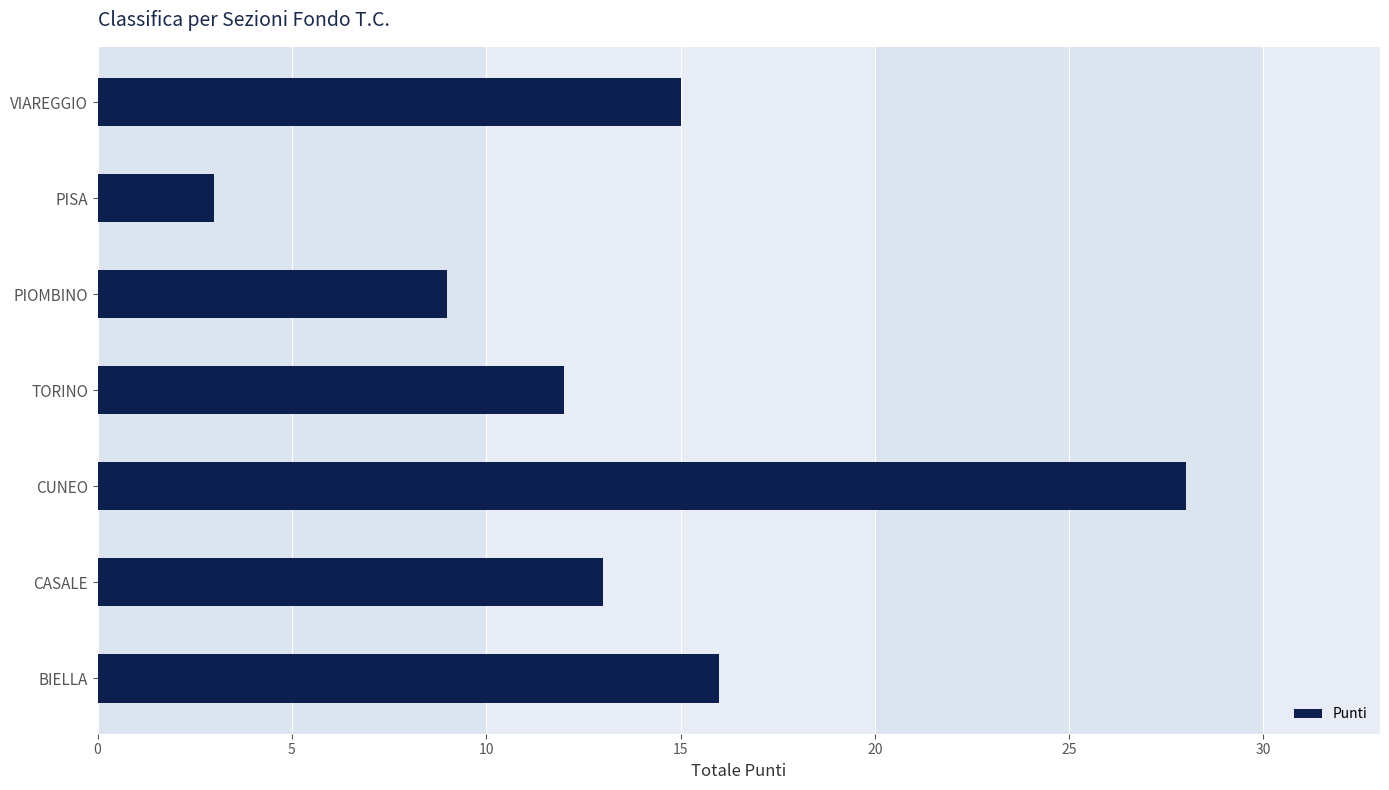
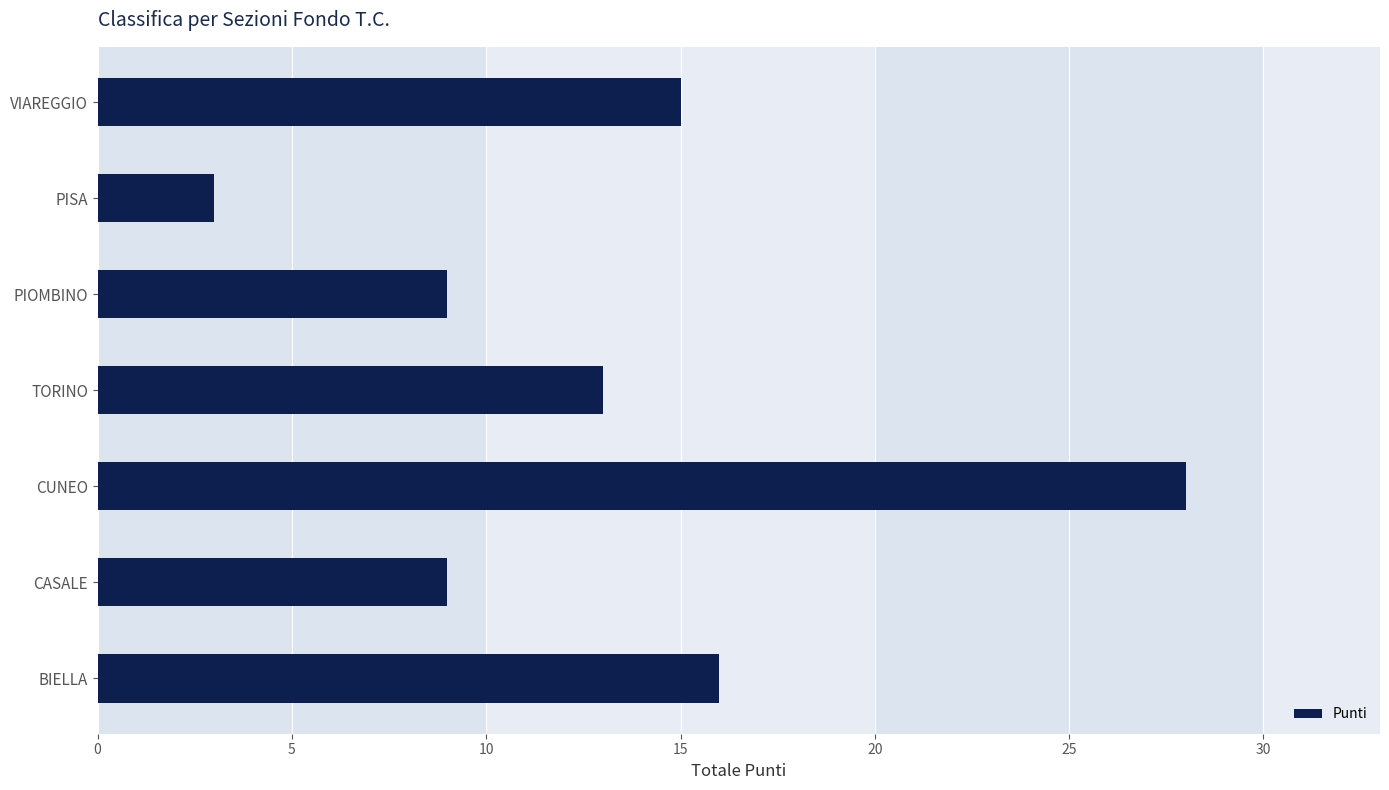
  {
    "VIAREGGIO": 15,
    "PISA": 3,
    "PIOMBINO": 9,
-   "TORINO": 12,
+   "TORINO": 13,
    "CUNEO": 28,
-   "CASALE": 13,
+   "CASALE": 9,
    "BIELLA": 16
  }
